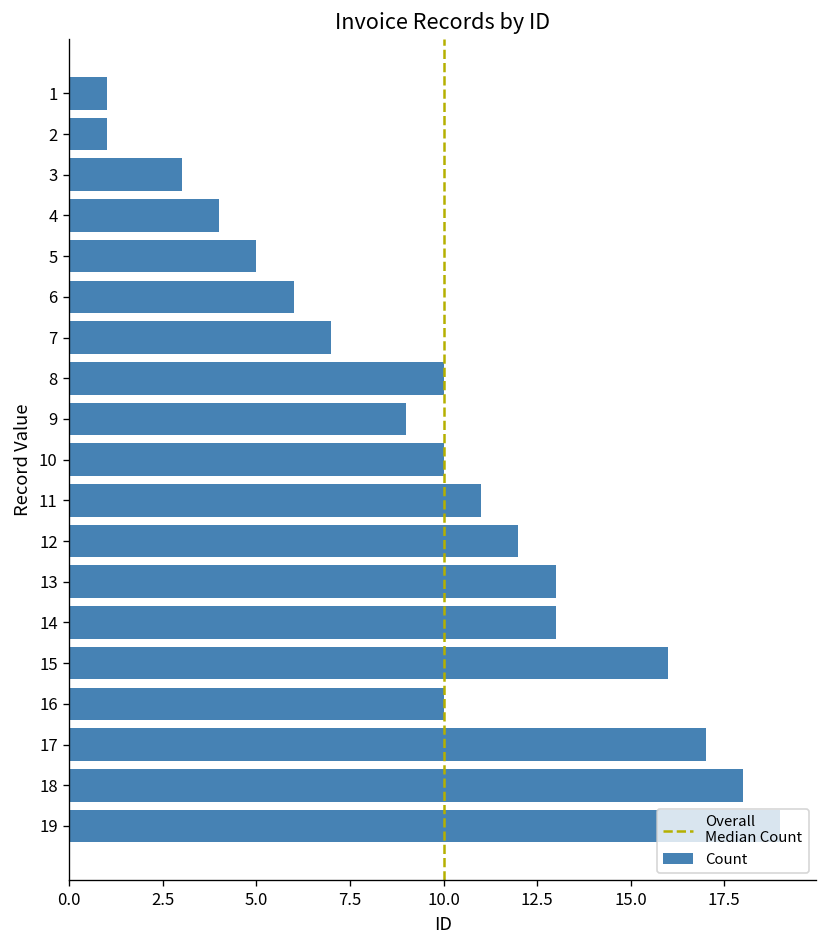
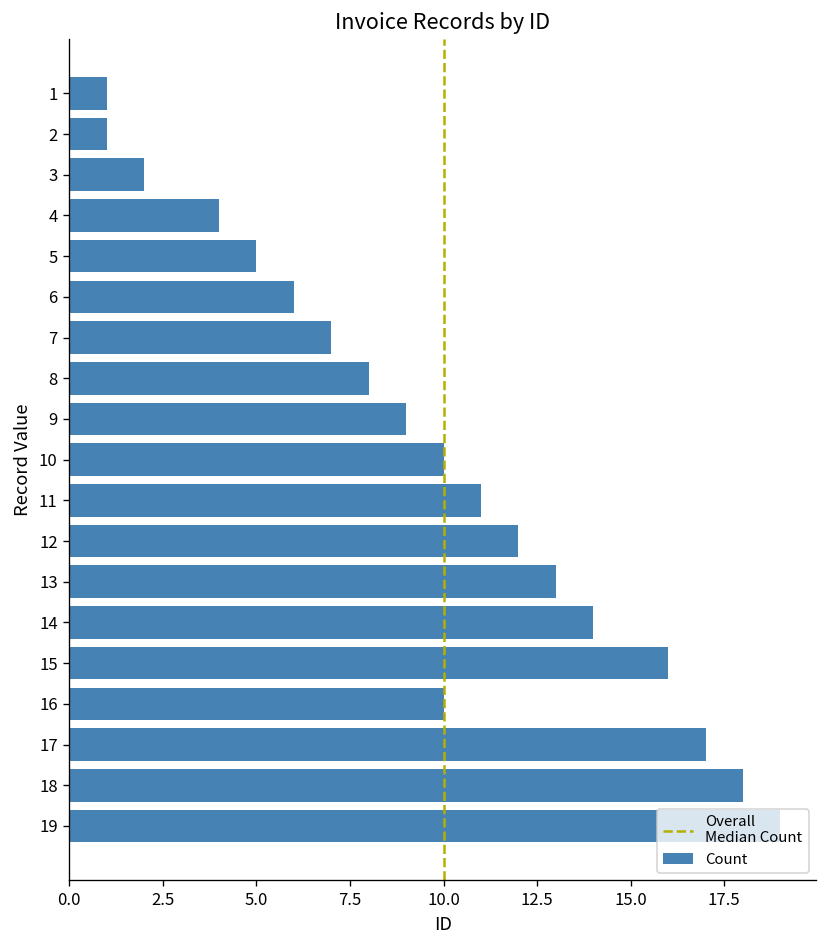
  {
    "1": 1,
    "2": 1,
-   "3": 3,
+   "3": 2,
    "4": 4,
    "5": 5,
    "6": 6,
    "7": 7,
-   "8": 10,
+   "8": 8,
    "9": 9,
    "10": 10,
    "11": 11,
    "12": 12,
    "13": 13,
-   "14": 13,
+   "14": 14,
    "15": 16,
    "16": 10,
    "17": 17,
    "18": 18
  }
